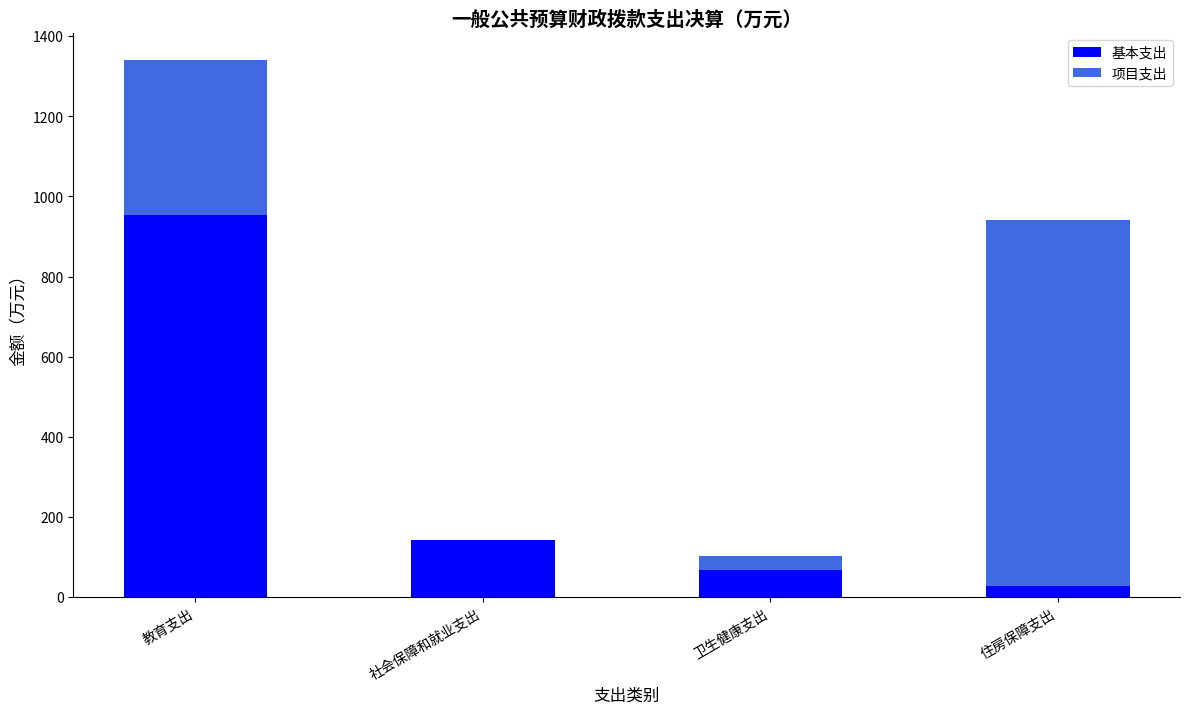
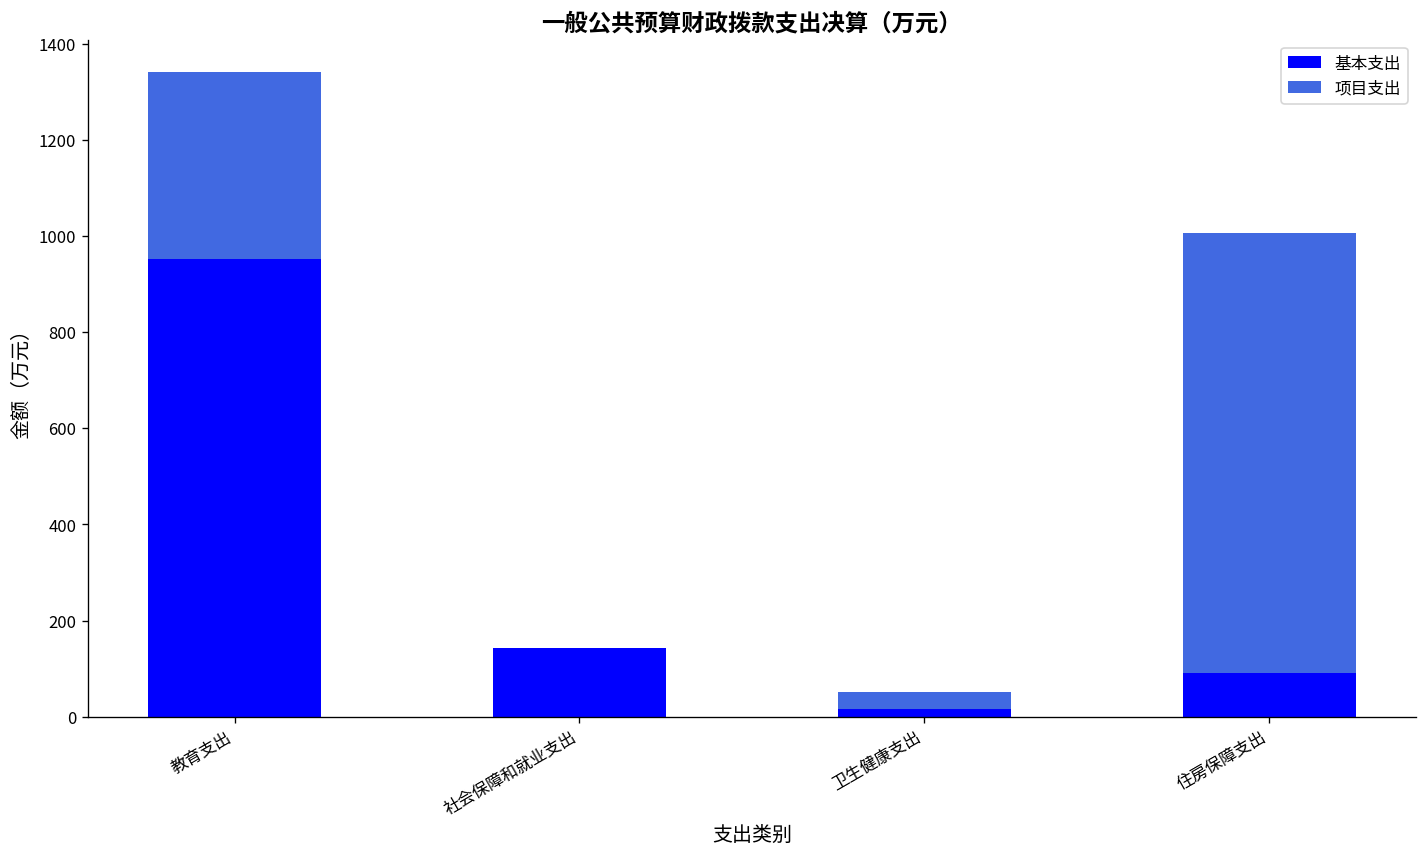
  {
    "基本支出": {
      "教育支出": 950,
      "社会保障和就业支出": 140,
-     "卫生健康支出": 70,
-     "住房保障支出": 30
+     "卫生健康支出": 20,
+     "住房保障支出": 90
    },
    "项目支出": {
      "教育支出": 390,
      "社会保障和就业支出": 0,
      "卫生健康支出": 30,
      "住房保障支出": 910
    }
  }
